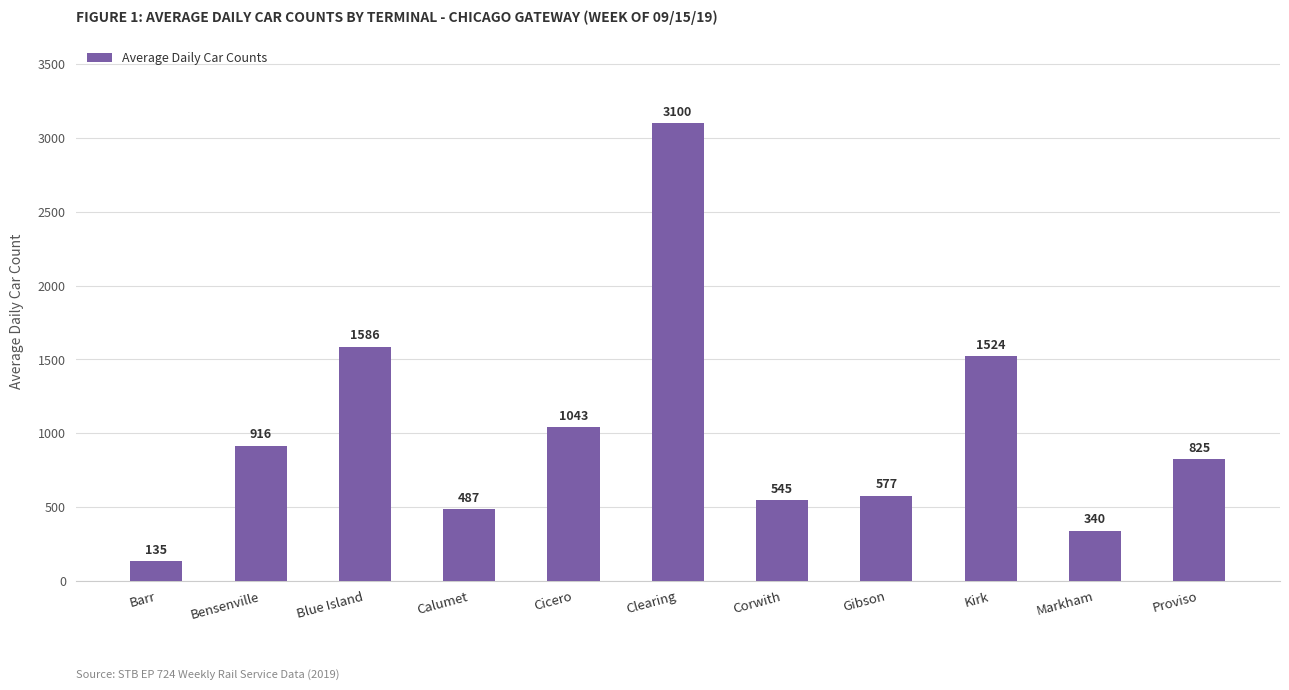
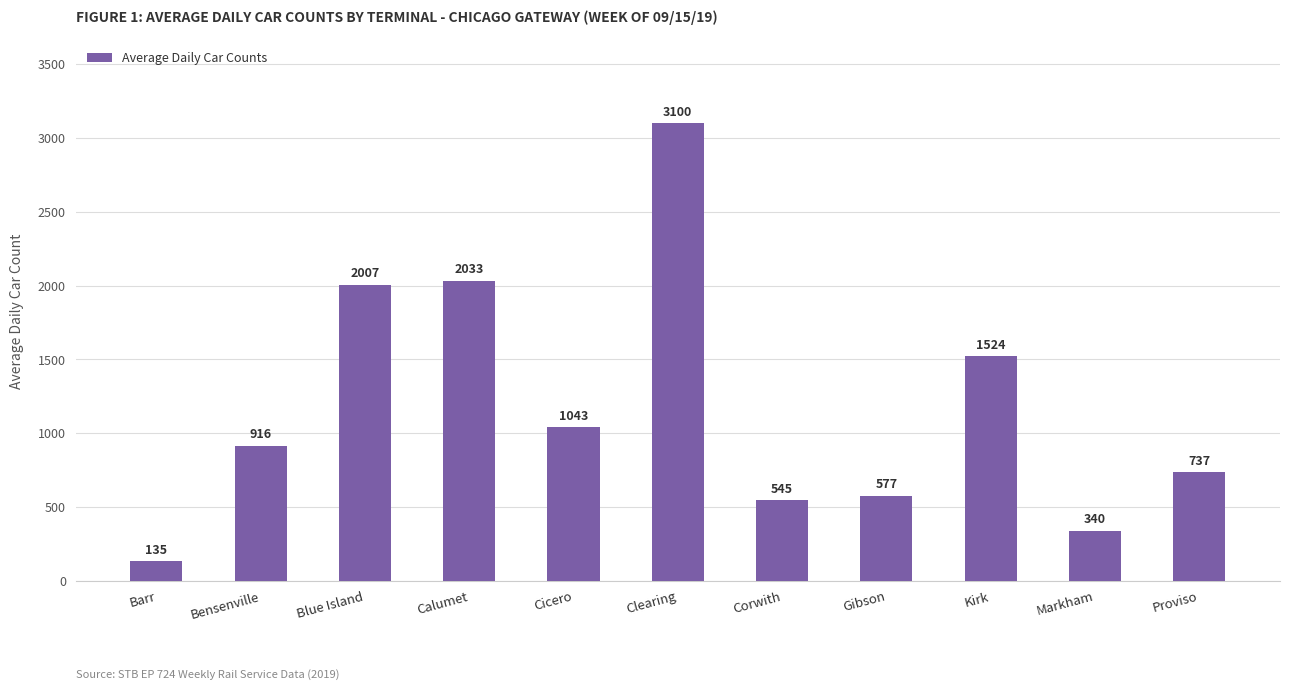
  {
    "Barr": 135,
    "Bensenville": 916,
-   "Blue Island": 1586,
-   "Calumet": 487,
+   "Blue Island": 2007,
+   "Calumet": 2033,
    "Cicero": 1043,
    "Clearing": 3100,
    "Corwith": 545,
    "Gibson": 577,
    "Kirk": 1524,
    "Markham": 340,
-   "Proviso": 825
+   "Proviso": 737
  }
